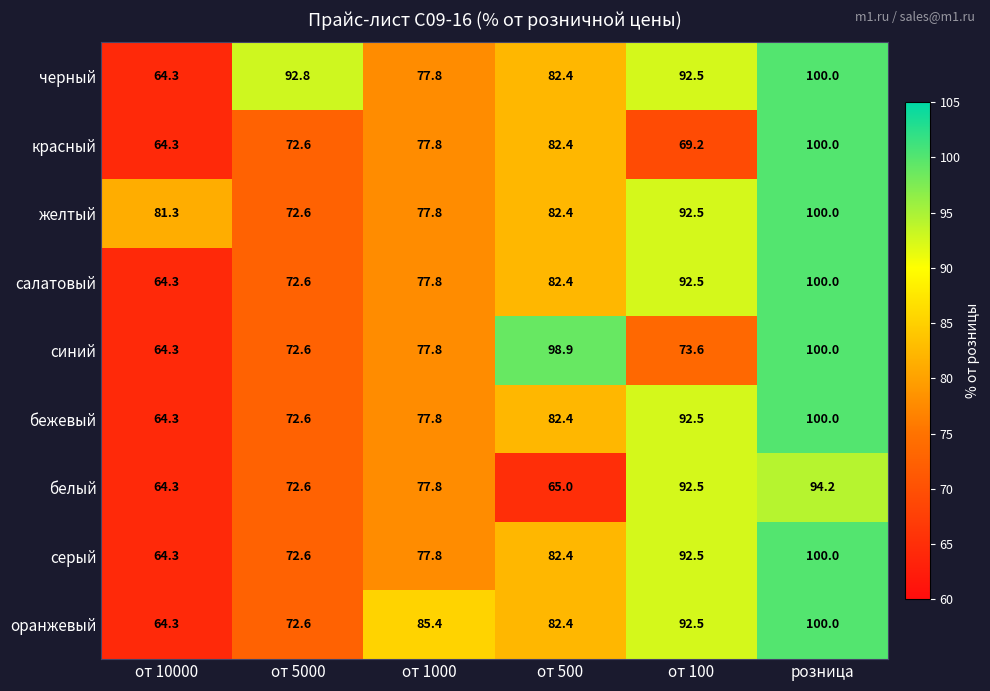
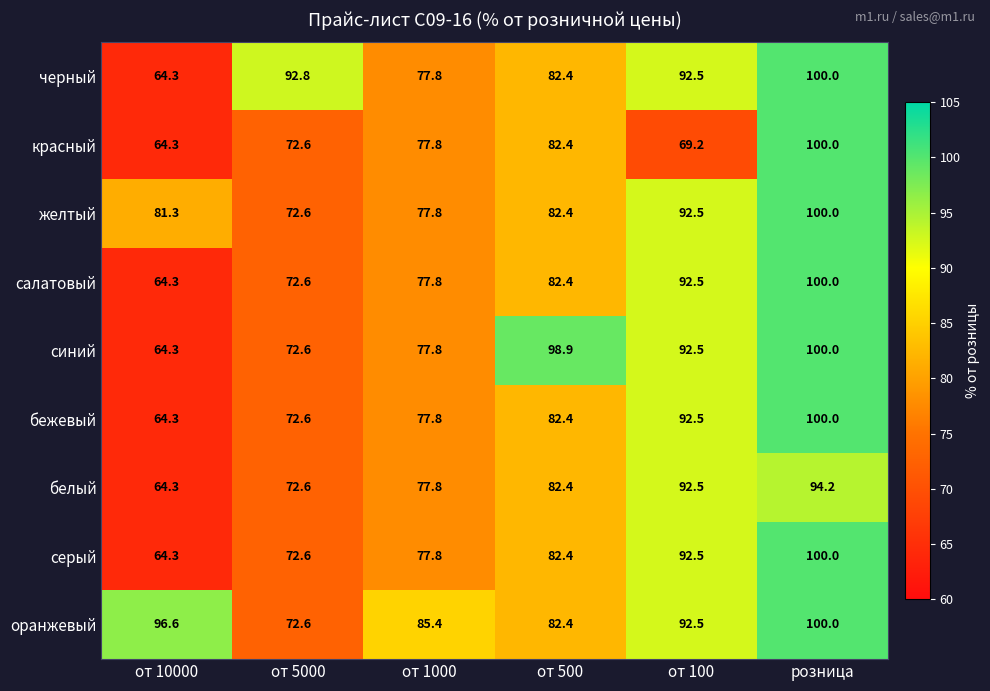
  {
    "черный": {
      "от 10000": 64.3,
      "от 5000": 92.8,
      "от 1000": 77.8,
      "от 500": 82.4,
      "от 100": 92.5,
      "розница": 100.0
    },
    "красный": {
      "от 10000": 64.3,
      "от 5000": 72.6,
      "от 1000": 77.8,
      "от 500": 82.4,
      "от 100": 69.2,
      "розница": 100.0
    },
    "желтый": {
      "от 10000": 81.3,
      "от 5000": 72.6,
      "от 1000": 77.8,
      "от 500": 82.4,
      "от 100": 92.5,
      "розница": 100.0
    },
    "салатовый": {
      "от 10000": 64.3,
      "от 5000": 72.6,
      "от 1000": 77.8,
      "от 500": 82.4,
      "от 100": 92.5,
      "розница": 100.0
    },
    "синий": {
      "от 10000": 64.3,
      "от 5000": 72.6,
      "от 1000": 77.8,
      "от 500": 98.9,
-     "от 100": 73.6,
+     "от 100": 92.5,
      "розница": 100.0
    },
    "бежевый": {
      "от 10000": 64.3,
      "от 5000": 72.6,
      "от 1000": 77.8,
      "от 500": 82.4,
      "от 100": 92.5,
      "розница": 100.0
    },
    "белый": {
      "от 10000": 64.3,
      "от 5000": 72.6,
      "от 1000": 77.8,
-     "от 500": 65.0,
+     "от 500": 82.4,
      "от 100": 92.5,
      "розница": 94.2
    },
    "серый": {
      "от 10000": 64.3,
      "от 5000": 72.6,
      "от 1000": 77.8,
      "от 500": 82.4,
      "от 100": 92.5,
      "розница": 100.0
    },
    "оранжевый": {
-     "от 10000": 64.3,
+     "от 10000": 96.6,
      "от 5000": 72.6,
      "от 1000": 85.4,
      "от 500": 82.4,
      "от 100": 92.5,
      "розница": 100.0
    }
  }
